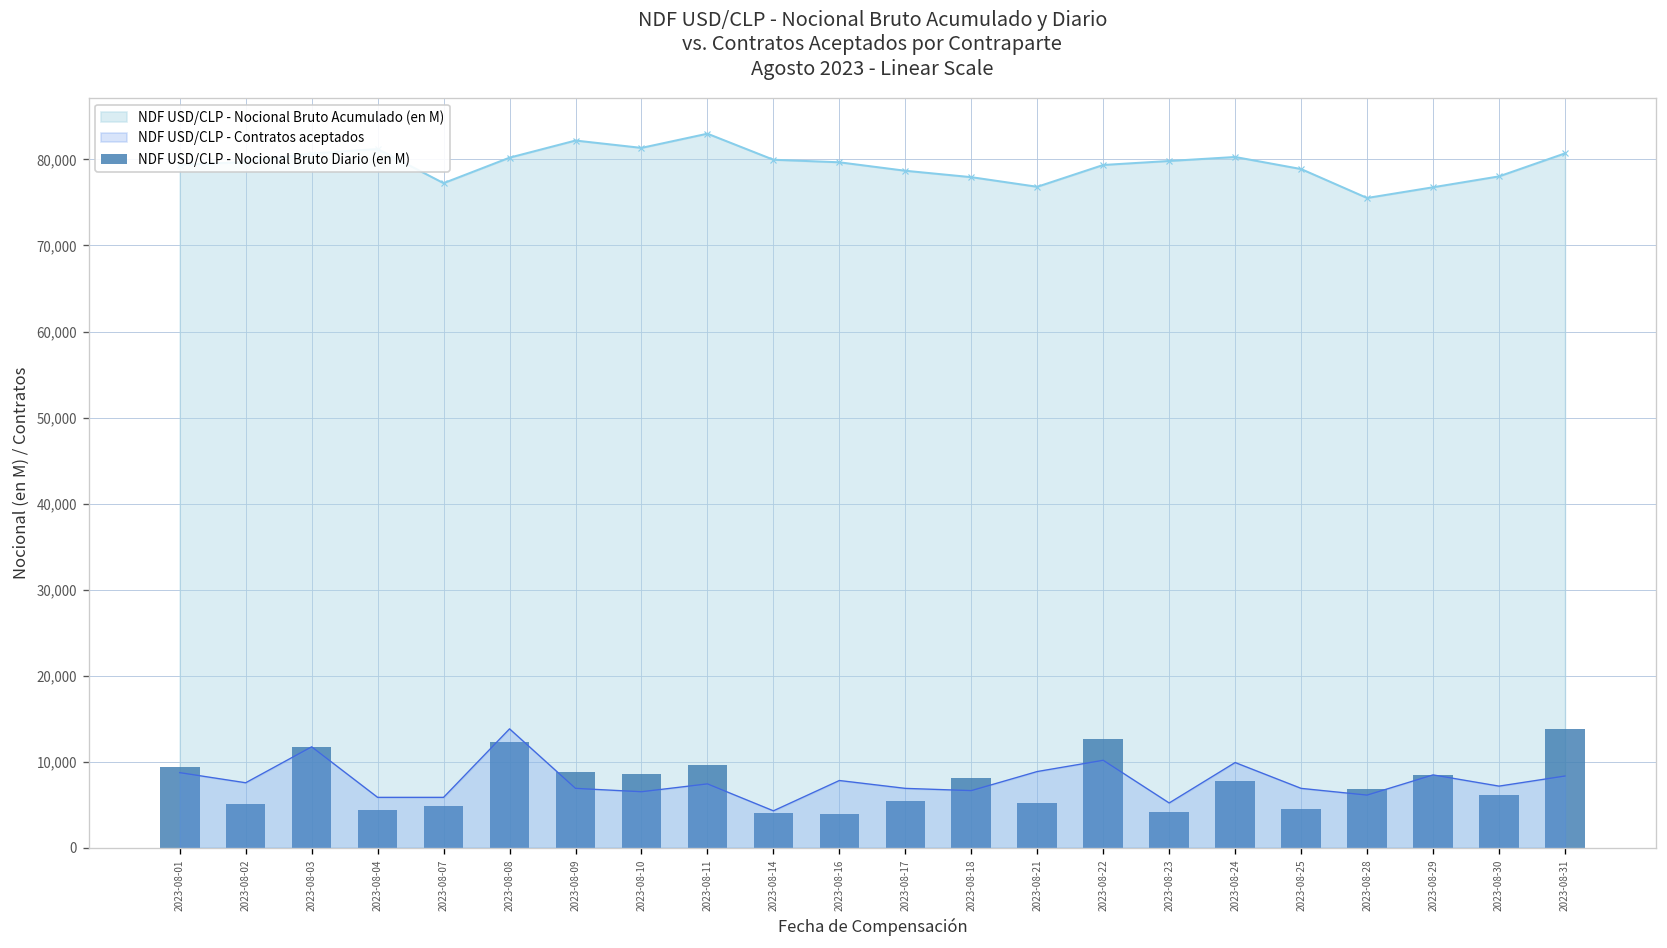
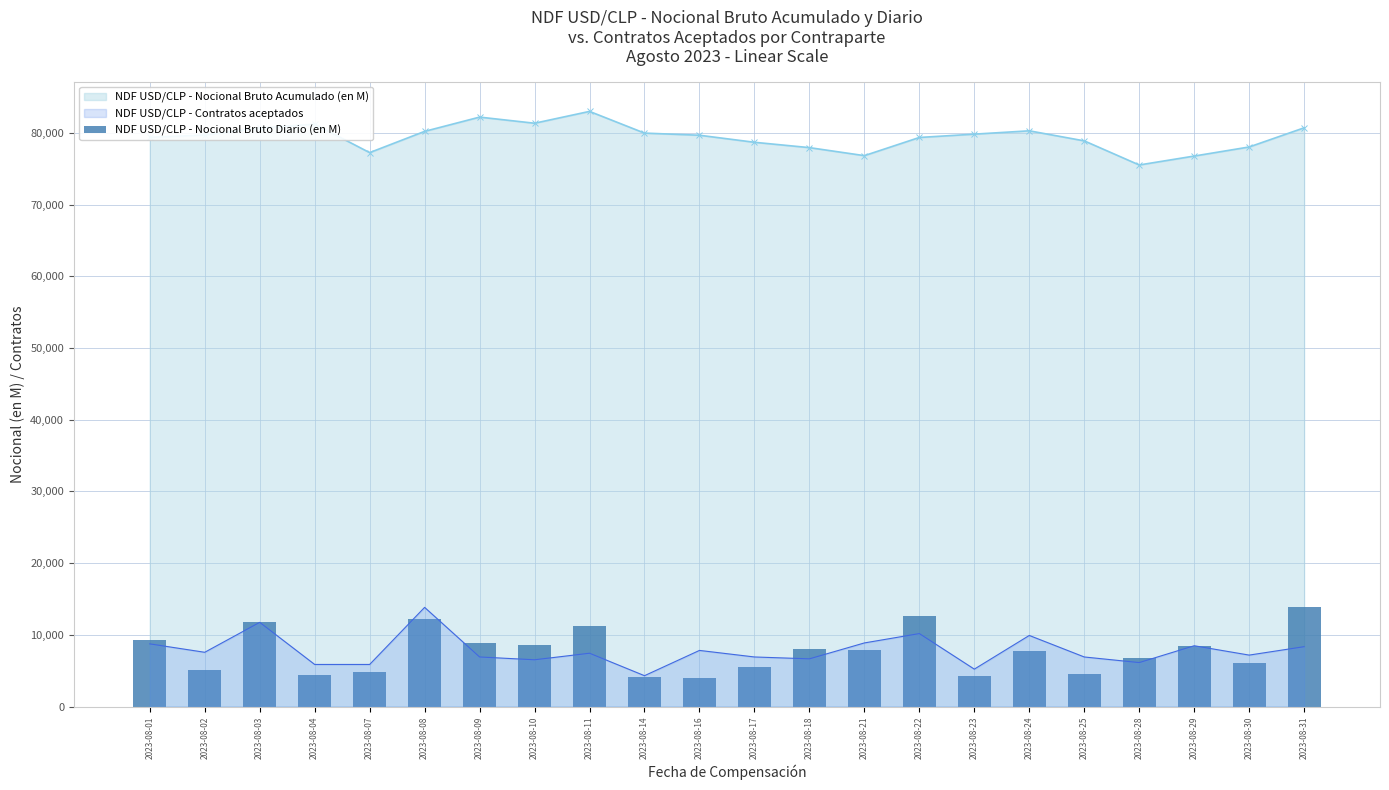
  {
    "NDF USD/CLP - Nocional Bruto Diario (en M)": {
      "2023-08-01": "9,000",
      "2023-08-02": "5,000",
      "2023-08-03": "12,000",
      "2023-08-04": "4,000",
      "2023-08-07": "5,000",
      "2023-08-08": "12,000",
      "2023-08-09": "9,000",
      "2023-08-10": "9,000",
-     "2023-08-11": "10,000",
+     "2023-08-11": "11,000",
      "2023-08-14": "4,000",
      "2023-08-16": "4,000",
      "2023-08-17": "5,000",
      "2023-08-18": "8,000",
-     "2023-08-21": "5,000",
+     "2023-08-21": "8,000",
      "2023-08-22": "13,000",
      "2023-08-23": "4,000",
      "2023-08-24": "8,000",
      "2023-08-25": "4,000",
      "2023-08-28": "7,000",
      "2023-08-29": "8,000",
      "2023-08-30": "6,000",
      "2023-08-31": "14,000"
    }
  }
